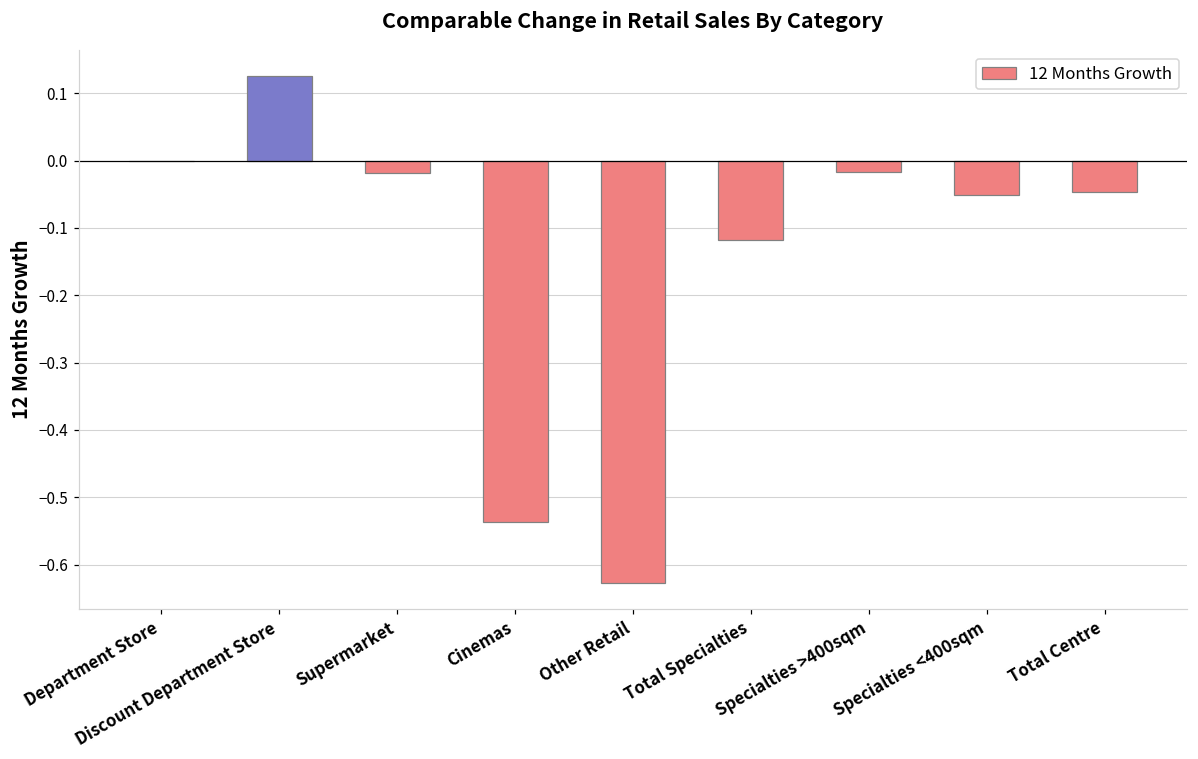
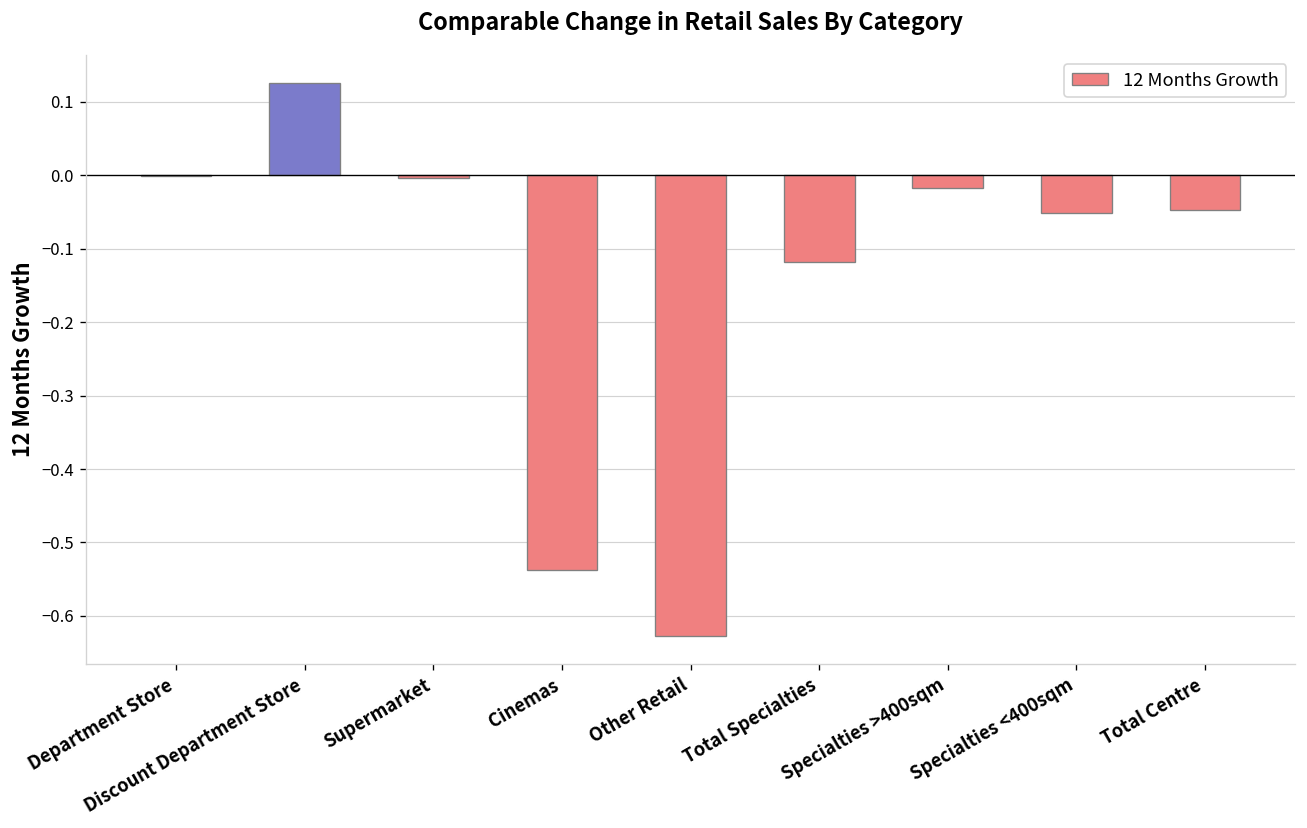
  {
    "Discount Department Store": 0.13,
-   "Supermarket": -0.02,
+   "Supermarket": 0.00,
    "Cinemas": -0.54,
    "Other Retail": -0.63,
    "Total Specialties": -0.12,
    "Specialties >400sqm": -0.02,
    "Specialties <400sqm": -0.05,
    "Total Centre": -0.05
  }
